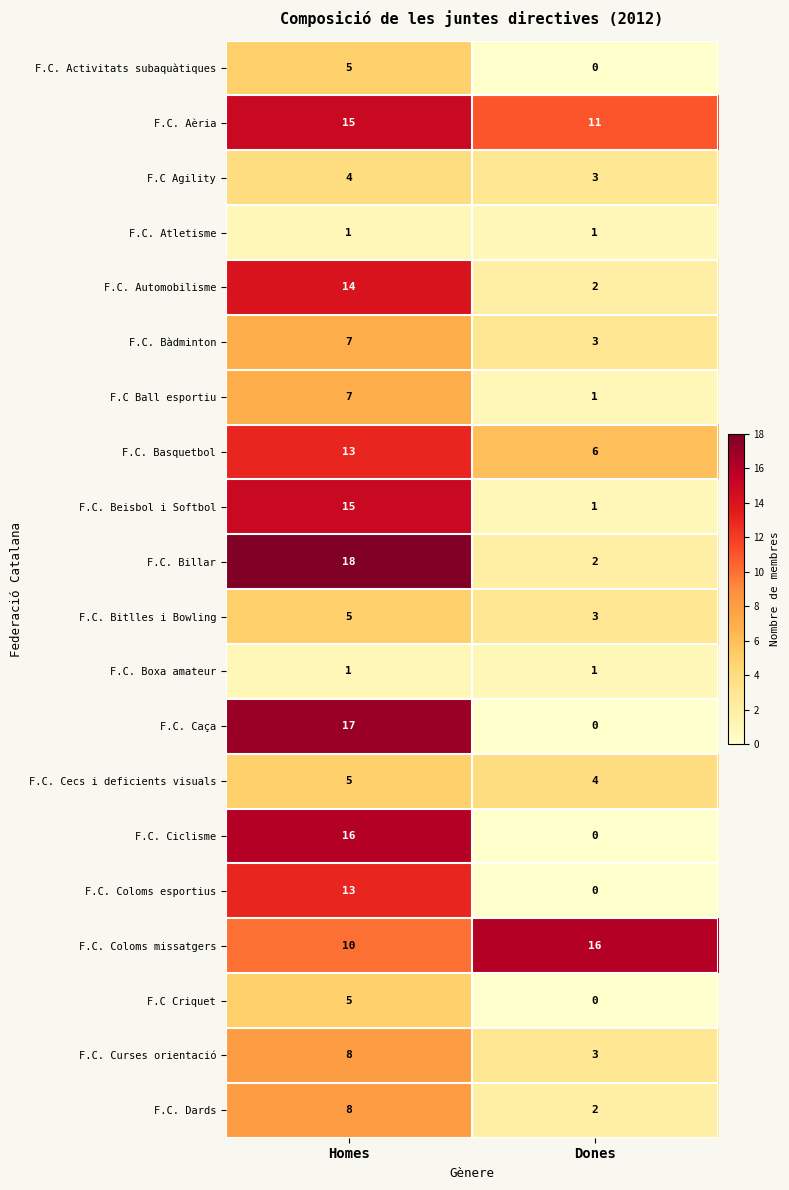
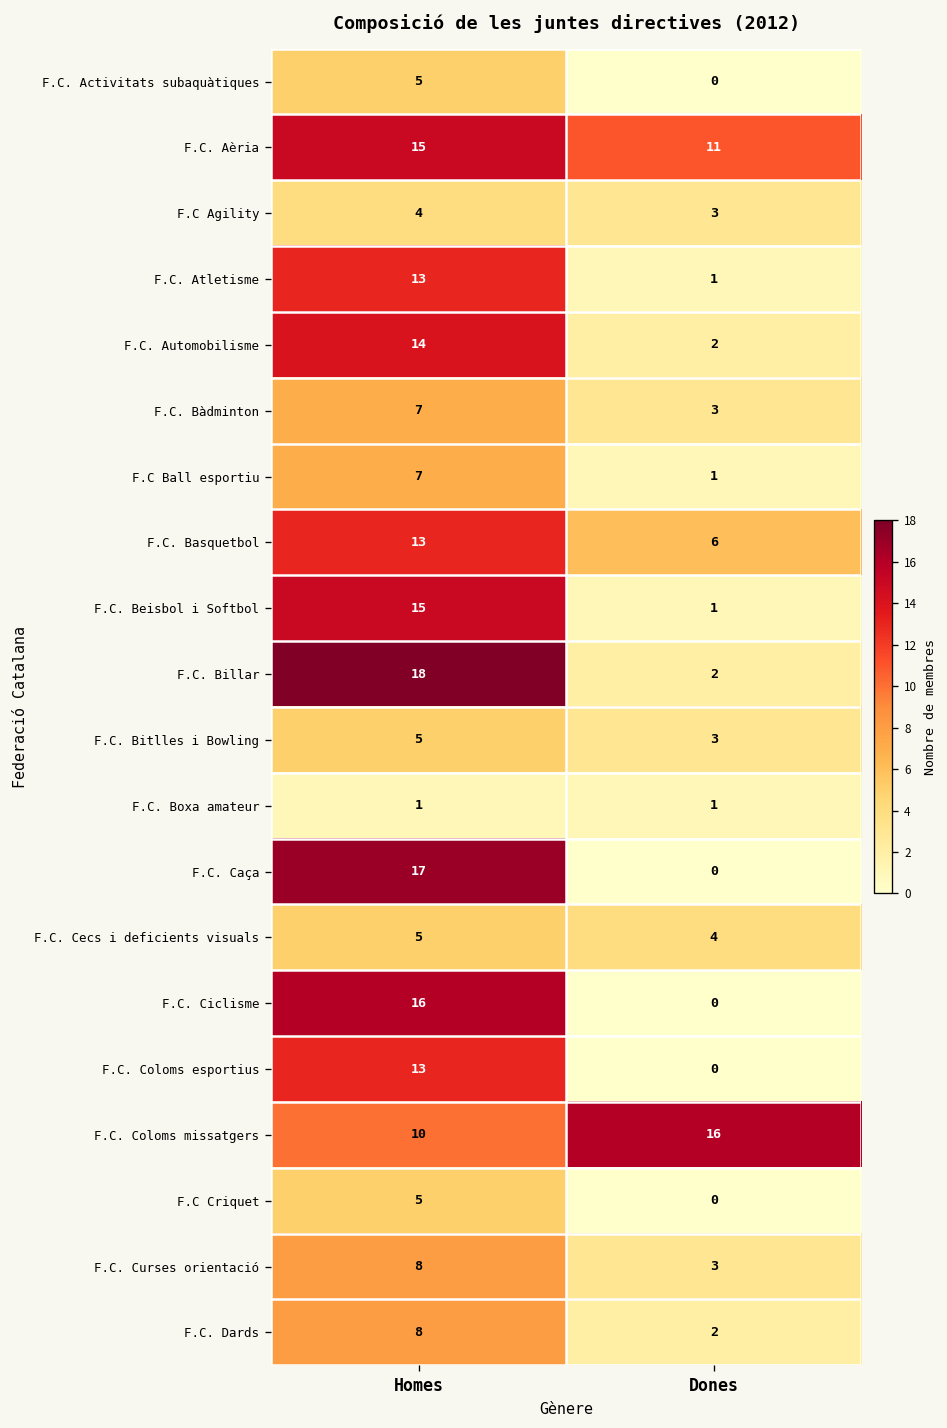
  {
    "F.C. Activitats subaquàtiques": {
      "Homes": 5,
      "Dones": 0
    },
    "F.C. Aèria": {
      "Homes": 15,
      "Dones": 11
    },
    "F.C Agility": {
      "Homes": 4,
      "Dones": 3
    },
    "F.C. Atletisme": {
-     "Homes": 1,
+     "Homes": 13,
      "Dones": 1
    },
    "F.C. Automobilisme": {
      "Homes": 14,
      "Dones": 2
    },
    "F.C. Bàdminton": {
      "Homes": 7,
      "Dones": 3
    },
    "F.C Ball esportiu": {
      "Homes": 7,
      "Dones": 1
    },
    "F.C. Basquetbol": {
      "Homes": 13,
      "Dones": 6
    },
    "F.C. Beisbol i Softbol": {
      "Homes": 15,
      "Dones": 1
    },
    "F.C. Billar": {
      "Homes": 18,
      "Dones": 2
    },
    "F.C. Bitlles i Bowling": {
      "Homes": 5,
      "Dones": 3
    },
    "F.C. Boxa amateur": {
      "Homes": 1,
      "Dones": 1
    },
    "F.C. Caça": {
      "Homes": 17,
      "Dones": 0
    },
    "F.C. Cecs i deficients visuals": {
      "Homes": 5,
      "Dones": 4
    },
    "F.C. Ciclisme": {
      "Homes": 16,
      "Dones": 0
    },
    "F.C. Coloms esportius": {
      "Homes": 13,
      "Dones": 0
    },
    "F.C. Coloms missatgers": {
      "Homes": 10,
      "Dones": 16
    },
    "F.C Criquet": {
      "Homes": 5,
      "Dones": 0
    },
    "F.C. Curses orientació": {
      "Homes": 8,
      "Dones": 3
    },
    "F.C. Dards": {
      "Homes": 8,
      "Dones": 2
    }
  }
